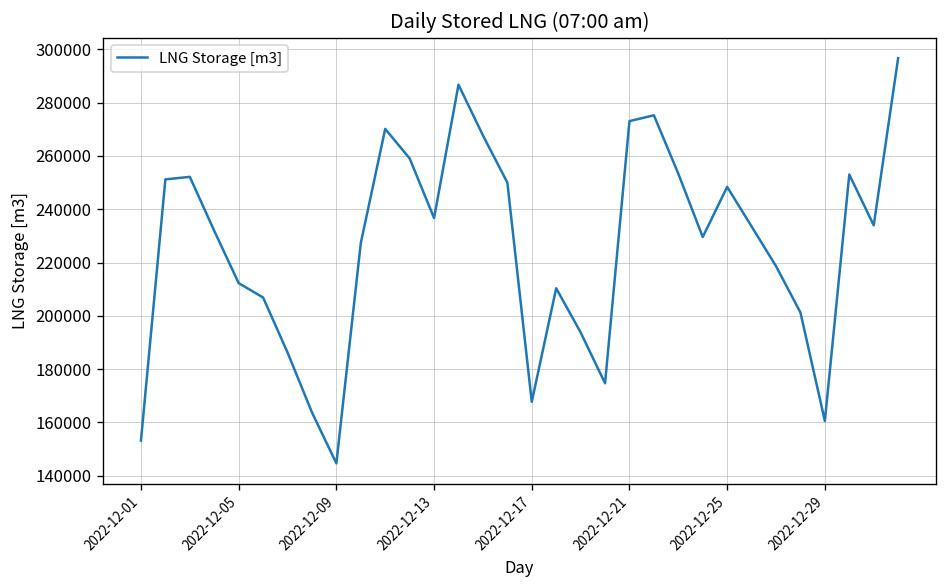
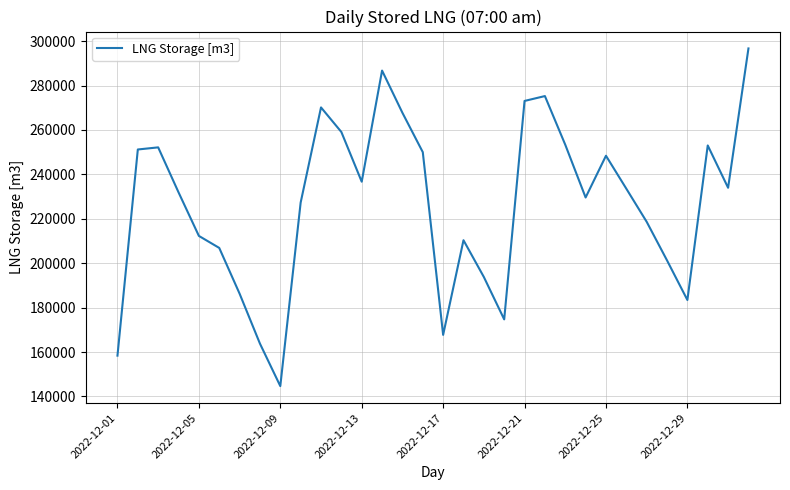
  {
-   "2022-12-01": 153000,
+   "2022-12-01": 158000,
    "2022-12-05": 212000,
    "2022-12-09": 145000,
    "2022-12-13": 237000,
    "2022-12-17": 168000,
    "2022-12-21": 273000,
    "2022-12-25": 248000,
-   "2022-12-29": 161000
+   "2022-12-29": 183000
  }
